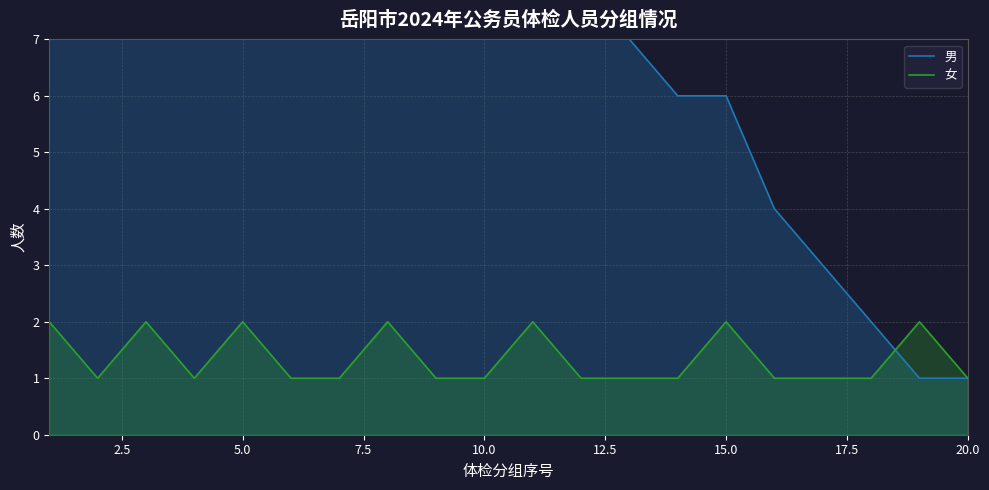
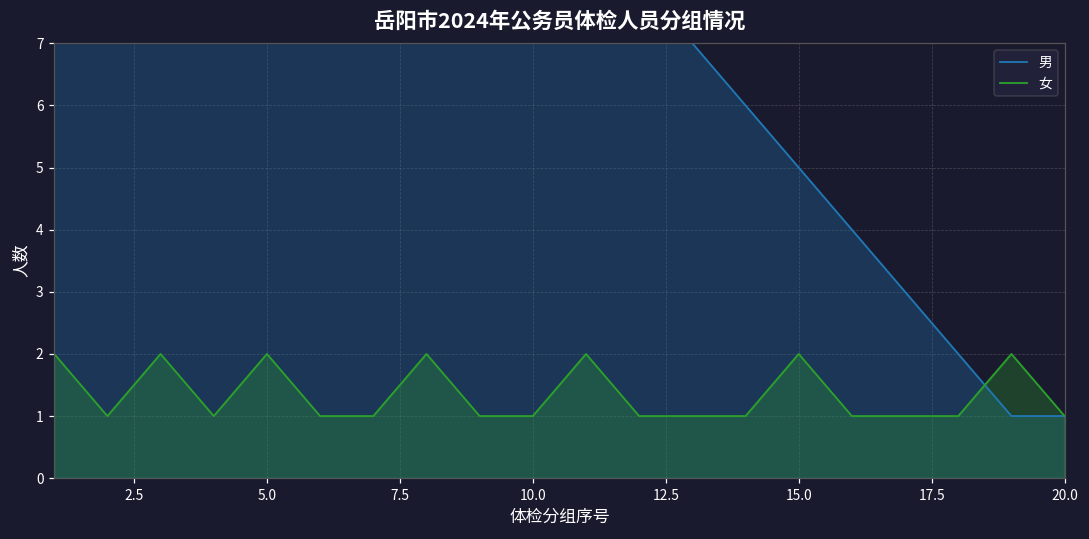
  {
    "男": {
-     "15.0": 6
+     "15.0": 5
    },
    "女": {
      "5.0": 2,
      "10.0": 1,
      "15.0": 2
    }
  }
